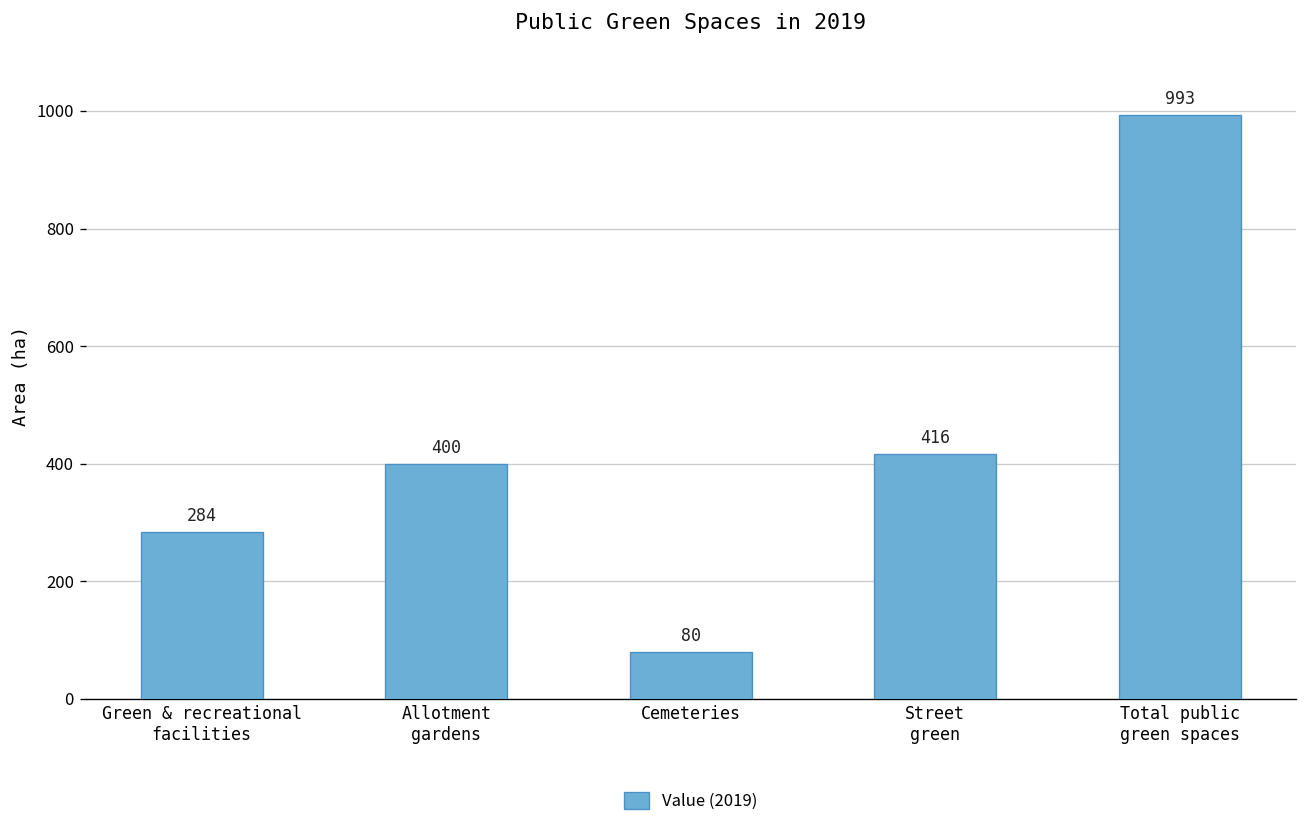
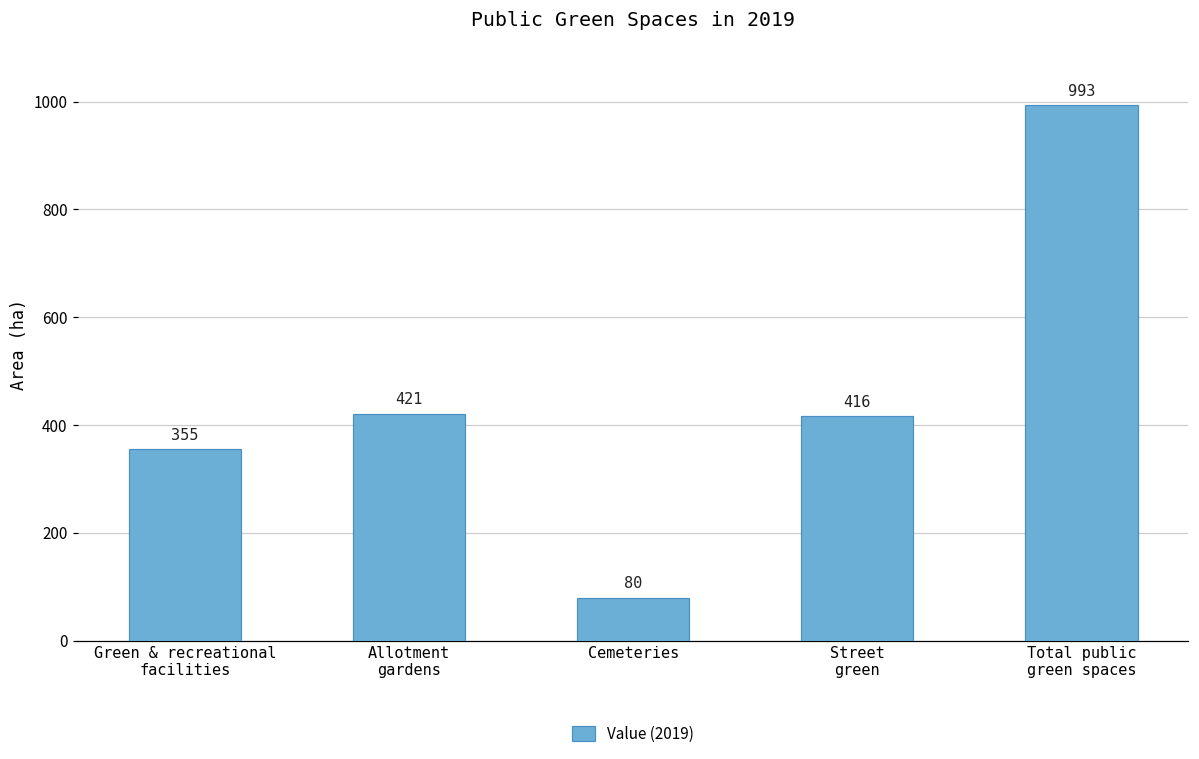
  {
-   "Green & recreational facilities": 284,
-   "Allotment gardens": 400,
+   "Green & recreational facilities": 355,
+   "Allotment gardens": 421,
    "Cemeteries": 80,
    "Street green": 416,
    "Total public green spaces": 993
  }
